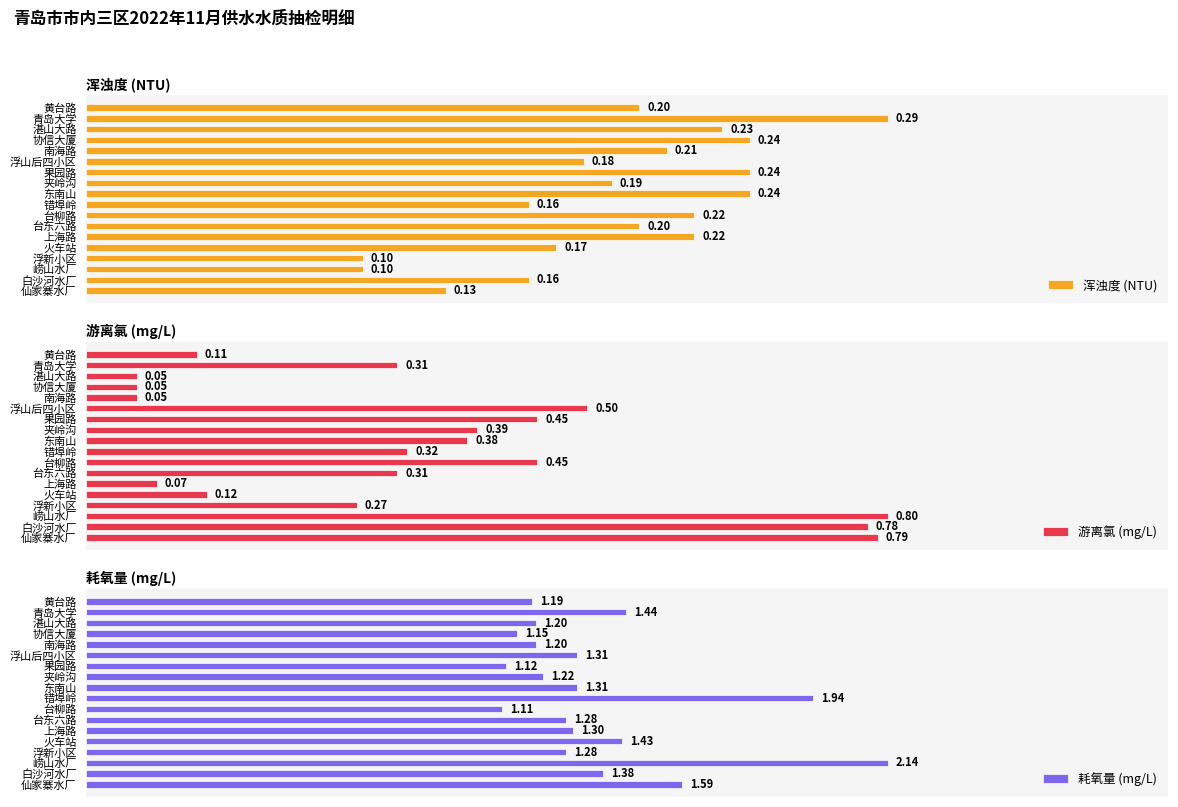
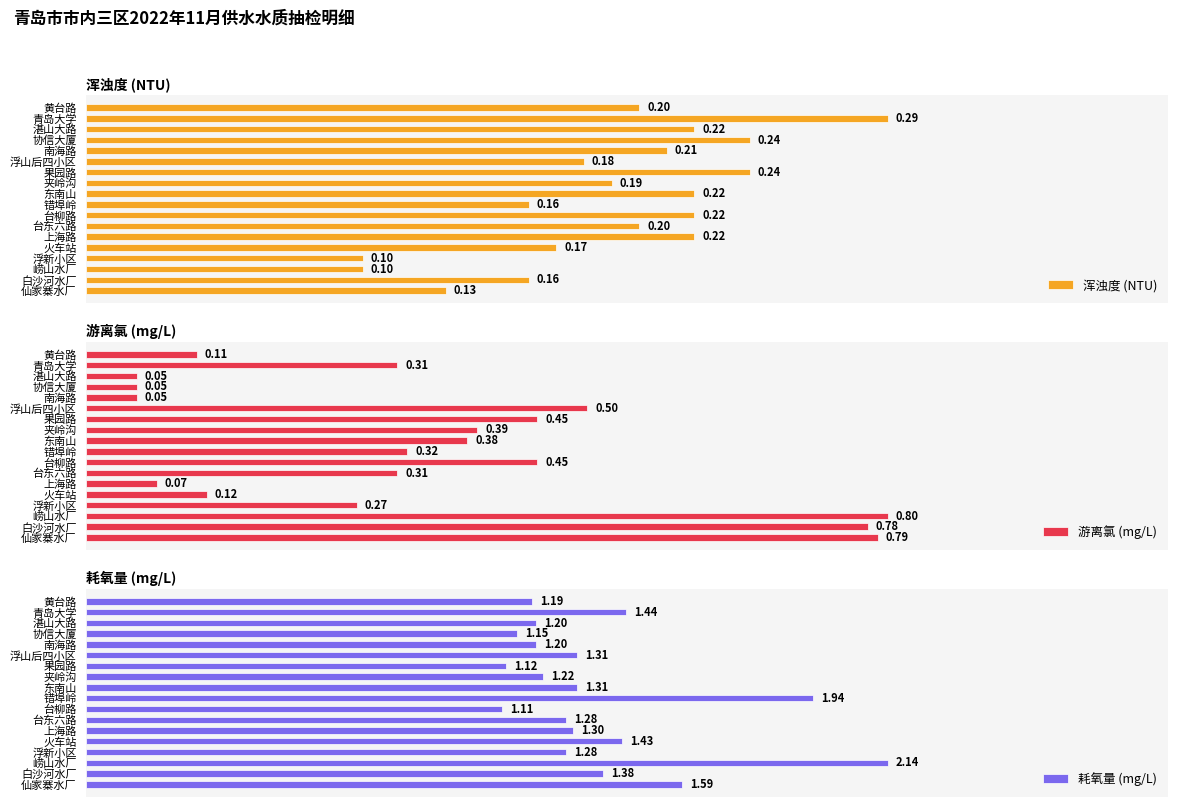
  {
    "浑浊度 (NTU)": {
      "黄台路": 0.20,
      "青岛大学": 0.29,
-     "湛山大路": 0.23,
+     "湛山大路": 0.22,
      "协信大厦": 0.24,
      "南海路": 0.21,
      "浮山后四小区": 0.18,
      "果园路": 0.24,
      "夹岭沟": 0.19,
-     "东南山": 0.24,
+     "东南山": 0.22,
      "错埠岭": 0.16,
      "台柳路": 0.22,
      "台东六路": 0.20,
      "上海路": 0.22,
      "火车站": 0.17,
      "白沙河水厂": 0.16,
      "仙家寨水厂": 0.13
    },
    "游离氯 (mg/L)": {
      "黄台路": 0.11,
      "青岛大学": 0.31,
      "浮山后四小区": 0.50,
      "果园路": 0.45,
      "夹岭沟": 0.39,
      "东南山": 0.38,
      "错埠岭": 0.32,
      "台柳路": 0.45,
      "台东六路": 0.31,
      "上海路": 0.07,
      "火车站": 0.12,
      "浮新小区": 0.27,
      "崂山水厂": 0.80,
      "白沙河水厂": 0.78,
      "仙家寨水厂": 0.79
    },
    "耗氧量 (mg/L)": {
      "黄台路": 1.19,
      "青岛大学": 1.44,
      "湛山大路": 1.20,
      "协信大厦": 1.15,
      "南海路": 1.20,
      "浮山后四小区": 1.31,
      "果园路": 1.12,
      "夹岭沟": 1.22,
      "东南山": 1.31,
      "错埠岭": 1.94,
      "台柳路": 1.11,
      "台东六路": 1.28,
      "上海路": 1.30,
      "火车站": 1.43,
      "浮新小区": 1.28,
      "崂山水厂": 2.14,
      "白沙河水厂": 1.38,
      "仙家寨水厂": 1.59
    }
  }
